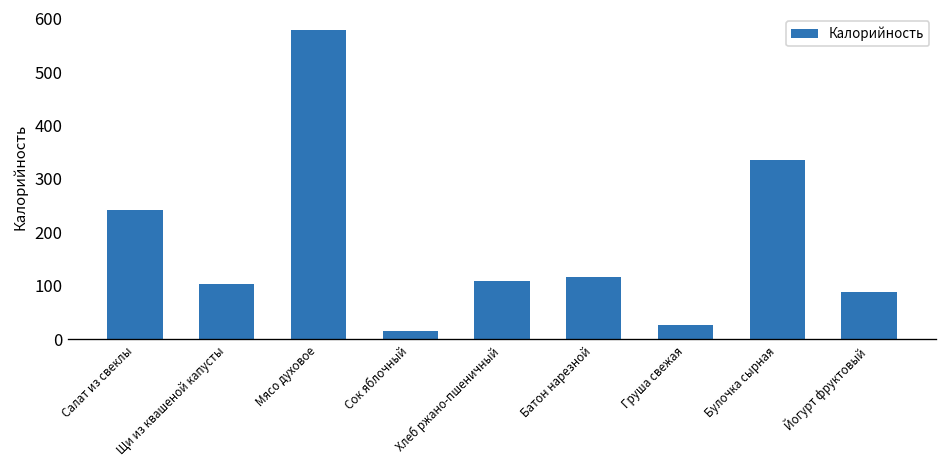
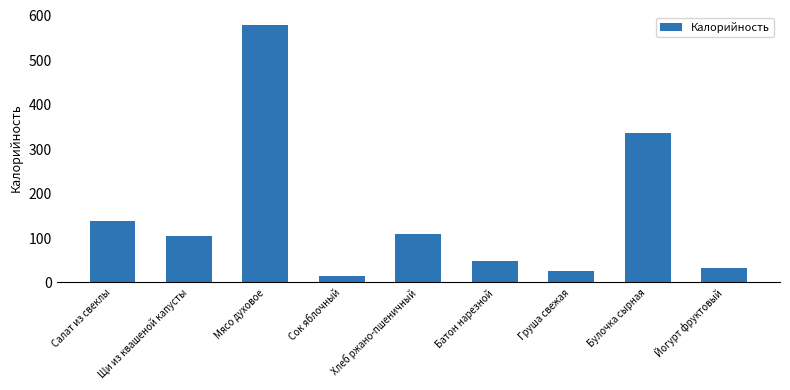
  {
-   "Салат из свеклы": 240,
+   "Салат из свеклы": 140,
    "Щи из квашеной капусты": 100,
    "Мясо духовое": 580,
    "Сок яблочный": 20,
    "Хлеб ржано-пшеничный": 110,
-   "Батон нарезной": 120,
+   "Батон нарезной": 50,
    "Груша свежая": 30,
    "Булочка сырная": 340,
-   "Йогурт фруктовый": 90
+   "Йогурт фруктовый": 30
  }
